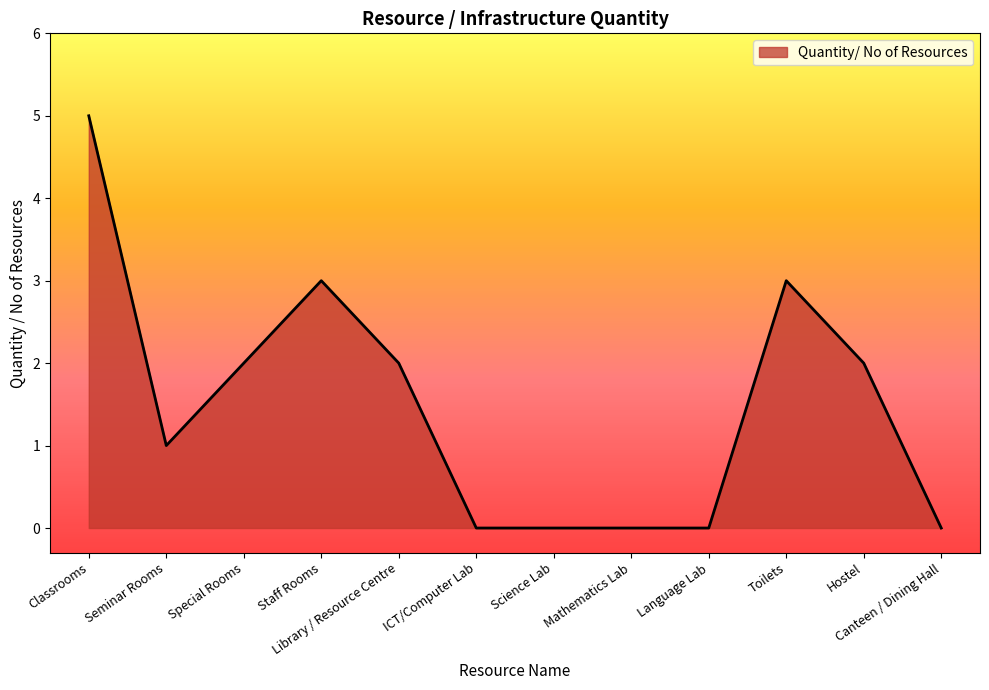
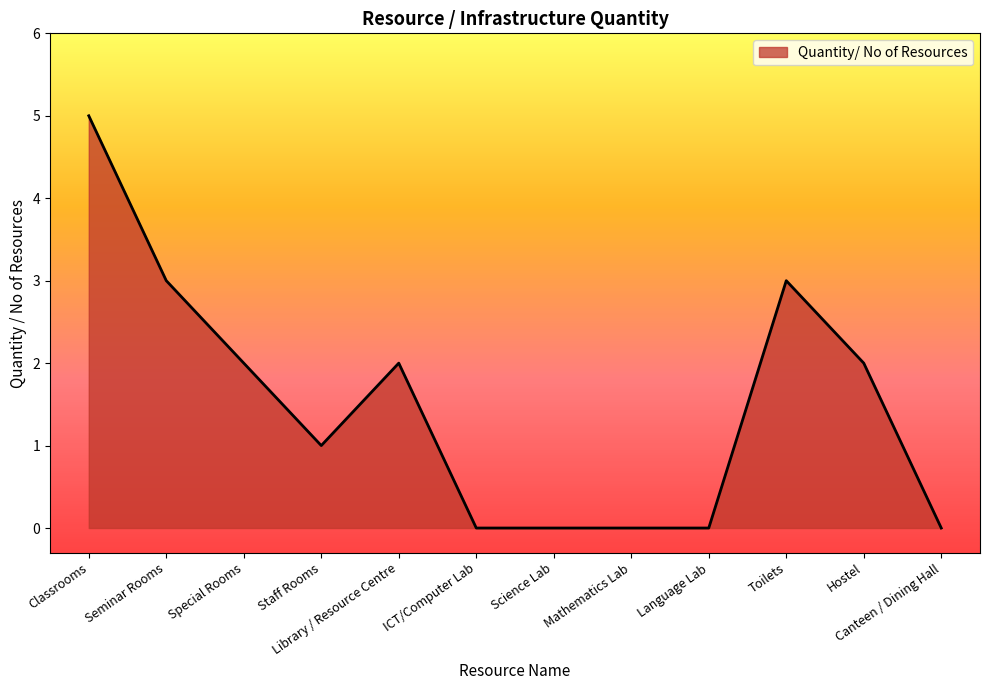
  {
    "Classrooms": 5,
-   "Seminar Rooms": 1,
+   "Seminar Rooms": 3,
    "Special Rooms": 2,
-   "Staff Rooms": 3,
+   "Staff Rooms": 1,
    "Library / Resource Centre": 2,
    "ICT/Computer Lab": 0,
    "Science Lab": 0,
    "Mathematics Lab": 0,
    "Language Lab": 0,
    "Toilets": 3,
    "Hostel": 2,
    "Canteen / Dining Hall": 0
  }
